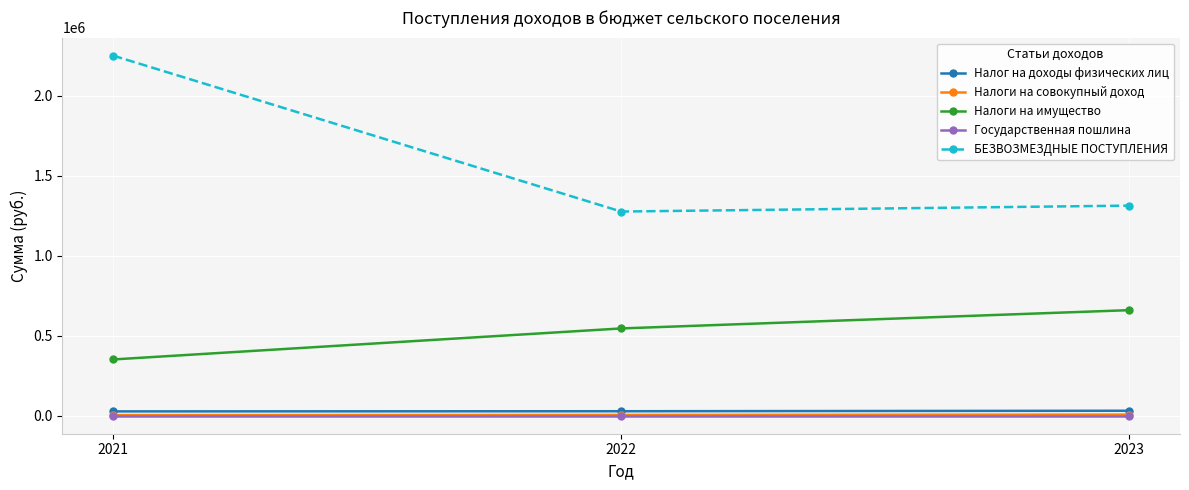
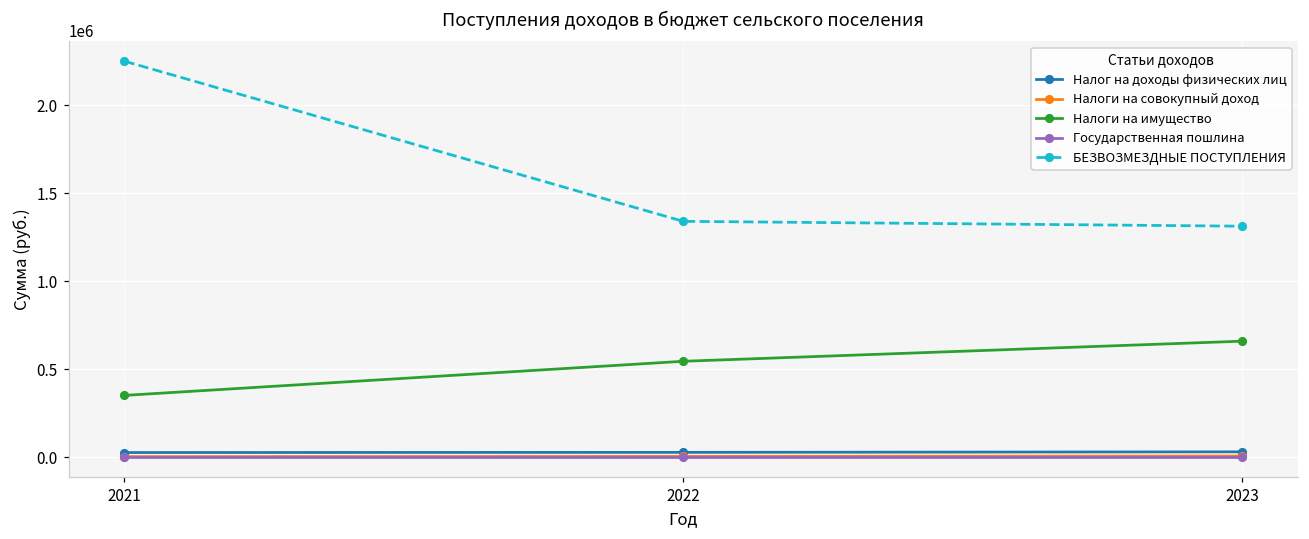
  {
    "Налог на доходы физических лиц": {
      "2021": 30000,
      "2022": 30000,
      "2023": 30000
    },
    "Налоги на имущество": {
      "2021": 350000,
      "2022": 550000,
      "2023": 660000
    },
    "БЕЗВОЗМЕЗДНЫЕ ПОСТУПЛЕНИЯ": {
      "2021": 2250000,
-     "2022": 1280000,
+     "2022": 1340000,
      "2023": 1310000
    }
  }
